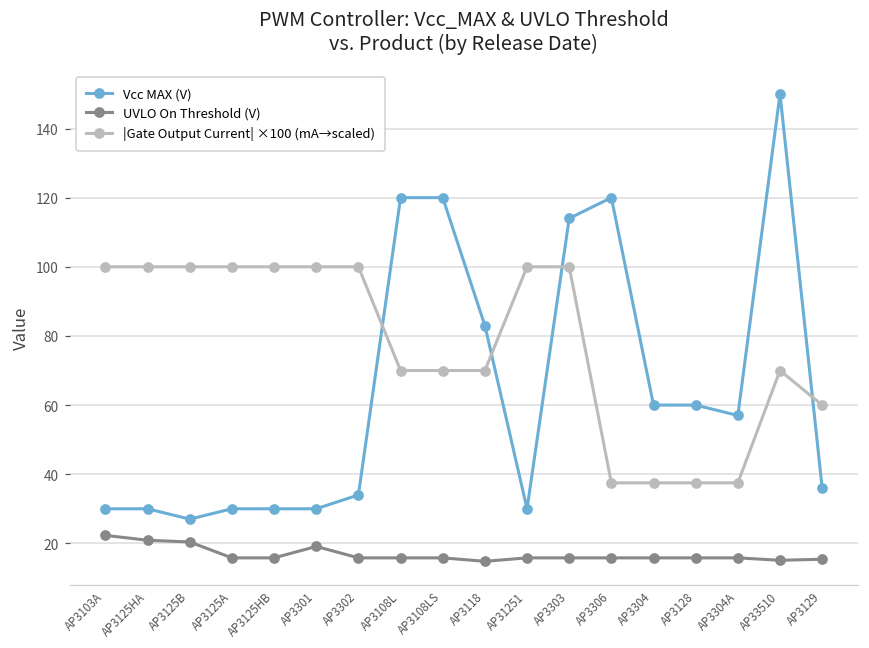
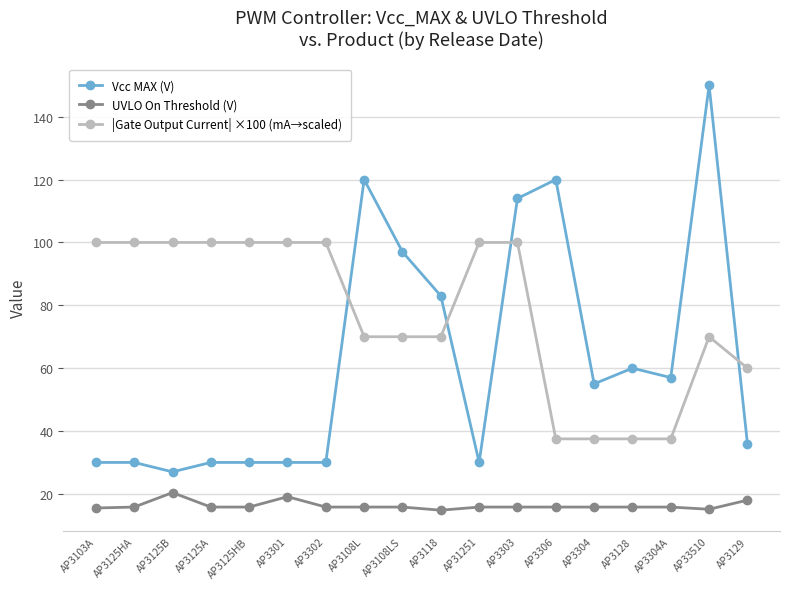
  {
    "Vcc MAX (V)": {
      "AP3103A": 30,
      "AP3125HA": 30,
      "AP3125B": 27,
      "AP3125A": 30,
      "AP3125HB": 30,
      "AP3301": 30,
-     "AP3302": 34,
+     "AP3302": 30,
      "AP3108L": 120,
-     "AP3108LS": 120,
+     "AP3108LS": 97,
      "AP3118": 83,
      "AP31251": 30,
      "AP3303": 114,
      "AP3306": 120,
-     "AP3304": 60,
+     "AP3304": 55,
      "AP3128": 60,
      "AP3304A": 57,
      "AP33510": 150,
      "AP3129": 36
    },
    "UVLO On Threshold (V)": {
-     "AP3103A": 22,
-     "AP3125HA": 21,
+     "AP3103A": 16,
+     "AP3125HA": 16,
      "AP3125B": 20,
      "AP3125A": 16,
      "AP3125HB": 16,
      "AP3301": 19,
      "AP3302": 16,
      "AP3108L": 16,
      "AP3108LS": 16,
      "AP3118": 15,
      "AP31251": 16,
      "AP3303": 16,
      "AP3306": 16,
      "AP3304": 16,
      "AP3128": 16,
      "AP3304A": 16,
      "AP33510": 15,
-     "AP3129": 15
+     "AP3129": 18
    },
    "|Gate Output Current| ×100 (mA→scaled)": {
      "AP3103A": 100,
      "AP3125HA": 100,
      "AP3125B": 100,
      "AP3125A": 100,
      "AP3125HB": 100,
      "AP3301": 100,
      "AP3302": 100,
      "AP3108L": 70,
      "AP3108LS": 70,
      "AP3118": 70,
      "AP31251": 100,
      "AP3303": 100,
      "AP3306": 38,
      "AP3304": 38,
      "AP3128": 38,
      "AP3304A": 38,
      "AP33510": 70,
      "AP3129": 60
    }
  }
